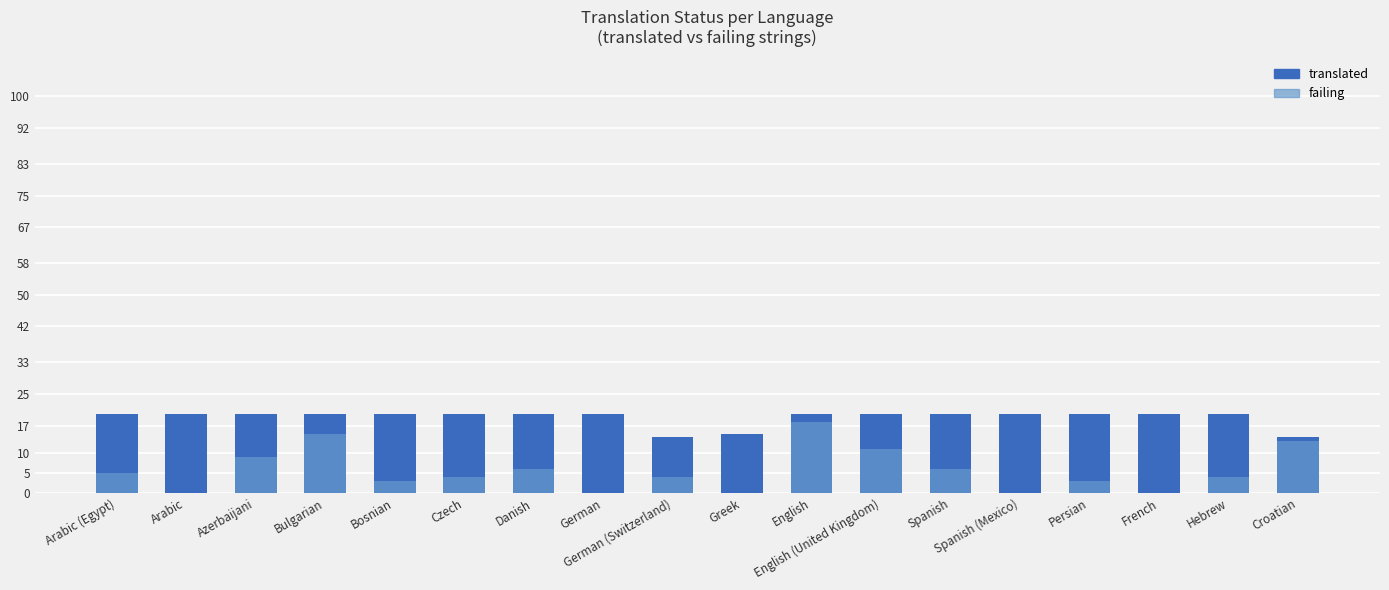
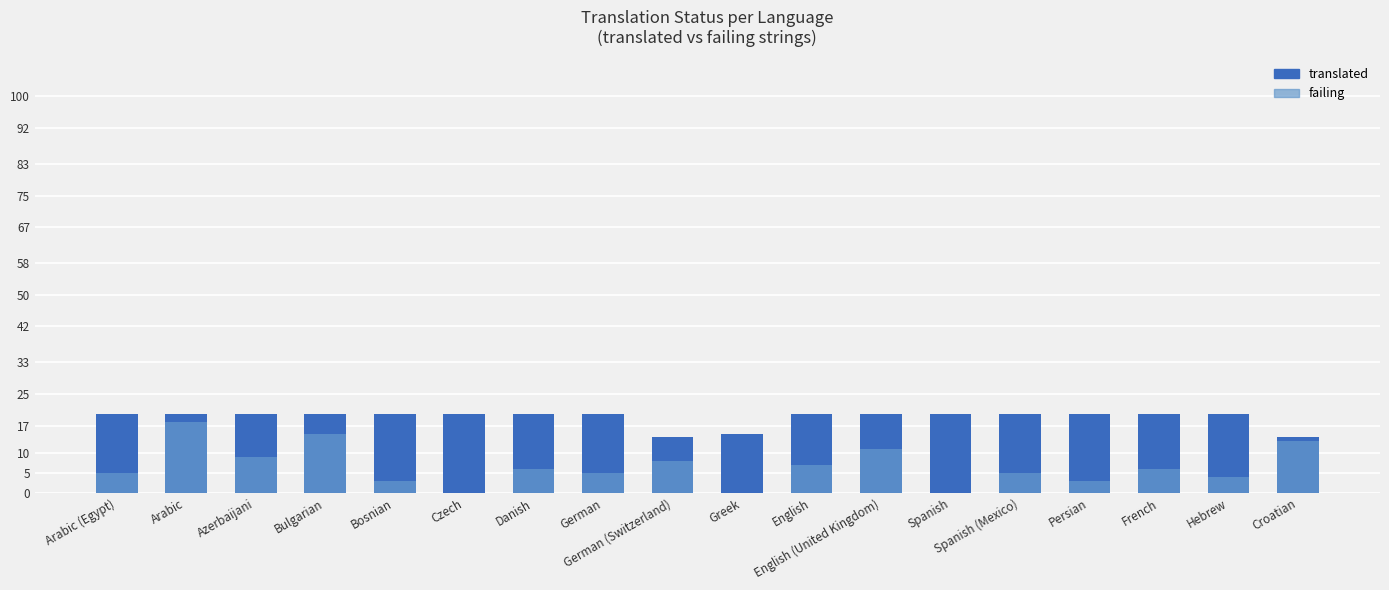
  {
    "translated": {
      "Arabic (Egypt)": 20,
      "Arabic": 20,
      "Azerbaijani": 20,
      "Bulgarian": 20,
      "Bosnian": 20,
      "Czech": 20,
      "Danish": 20,
      "German": 20,
      "German (Switzerland)": 14,
      "Greek": 15,
      "English": 20,
      "English (United Kingdom)": 20,
      "Spanish": 20,
      "Spanish (Mexico)": 20,
      "Persian": 20,
      "French": 20,
      "Hebrew": 20,
      "Croatian": 14
    },
    "failing": {
-     "Arabic": 0,
-     "Czech": 4,
-     "German": 0,
-     "German (Switzerland)": 4,
+     "Arabic": 18,
+     "Czech": 0,
+     "German": 5,
+     "German (Switzerland)": 8,
      "Greek": 0,
-     "English": 18,
-     "Spanish": 6,
-     "Spanish (Mexico)": 0,
-     "French": 0
+     "English": 7,
+     "Spanish": 0,
+     "Spanish (Mexico)": 5,
+     "French": 6
    }
  }
